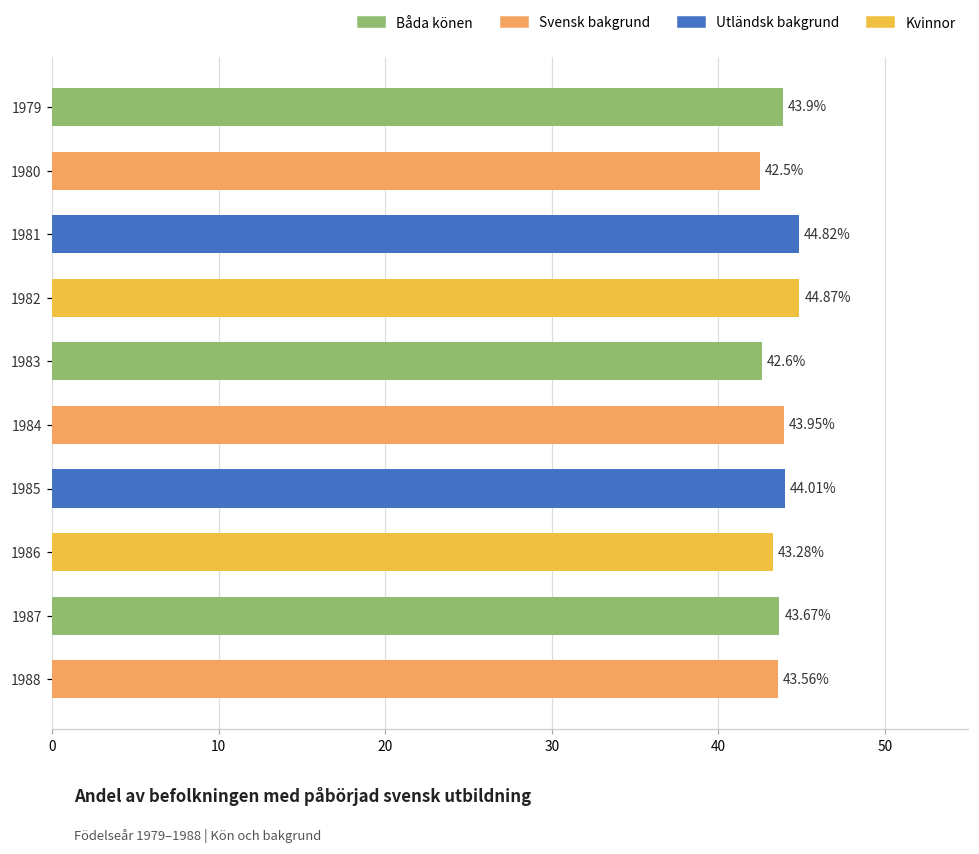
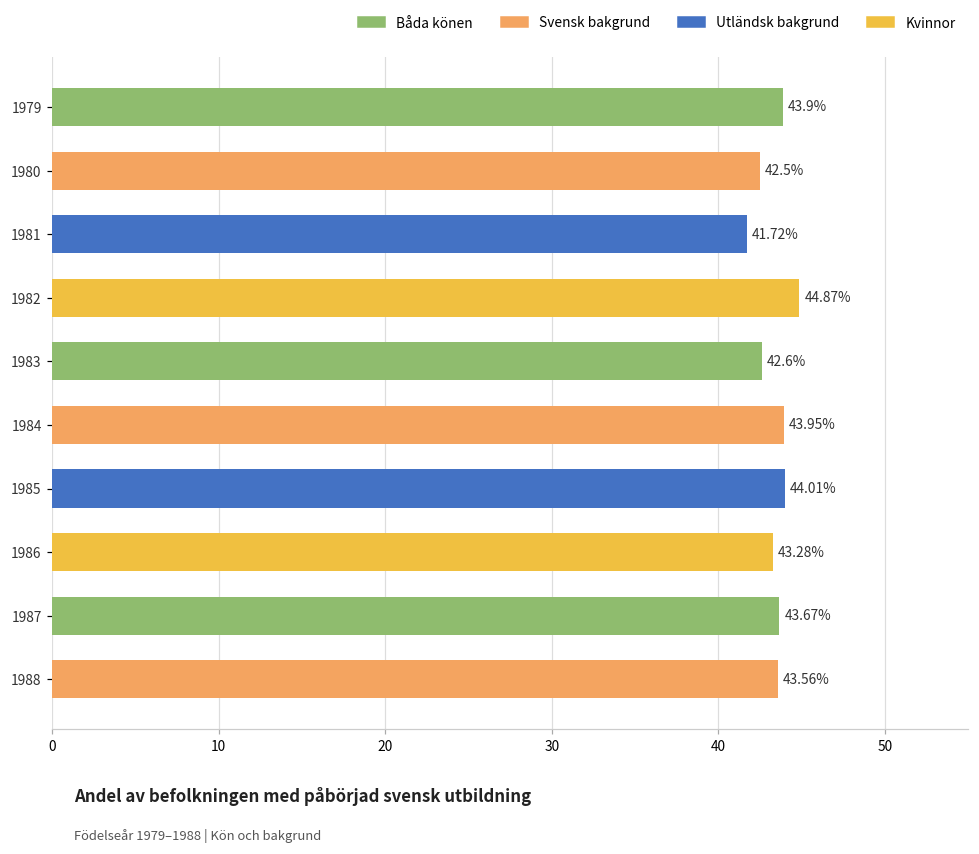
  {
    "1979": "43.9%",
    "1980": "42.5%",
-   "1981": "44.82%",
+   "1981": "41.72%",
    "1982": "44.87%",
    "1983": "42.6%",
    "1984": "43.95%",
    "1985": "44.01%",
    "1986": "43.28%",
    "1987": "43.67%",
    "1988": "43.56%"
  }
